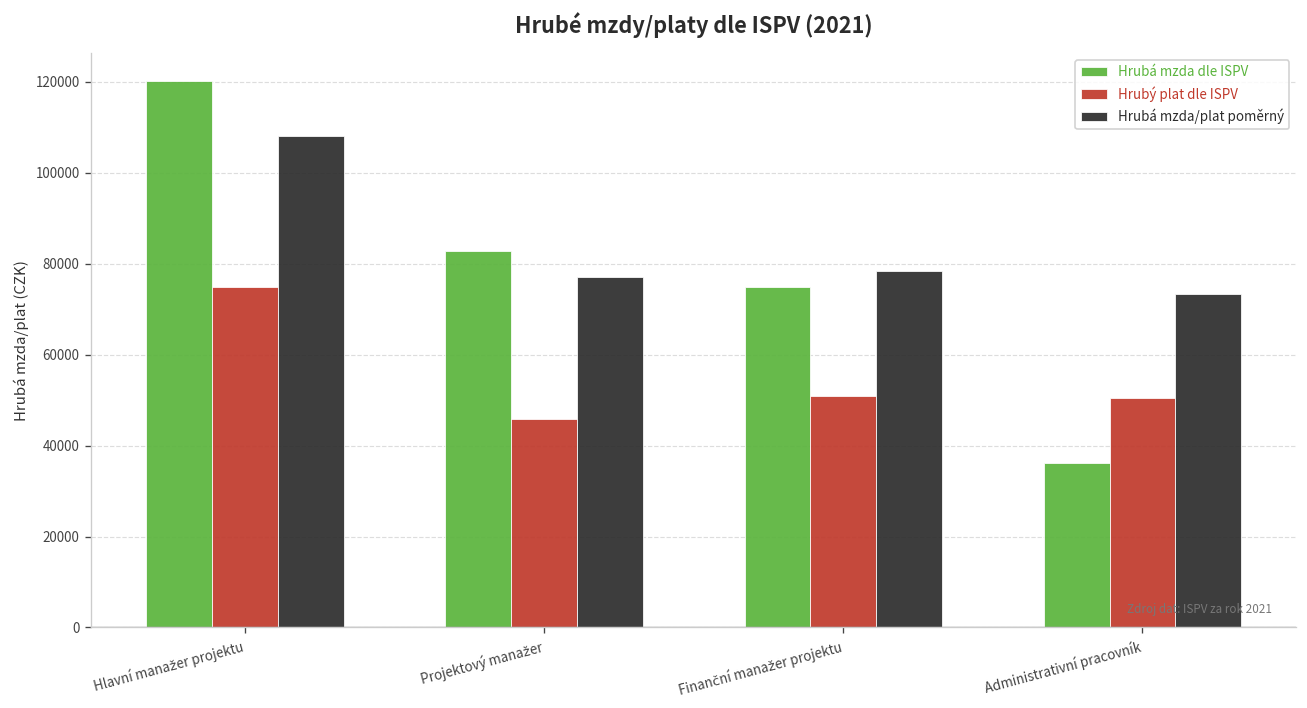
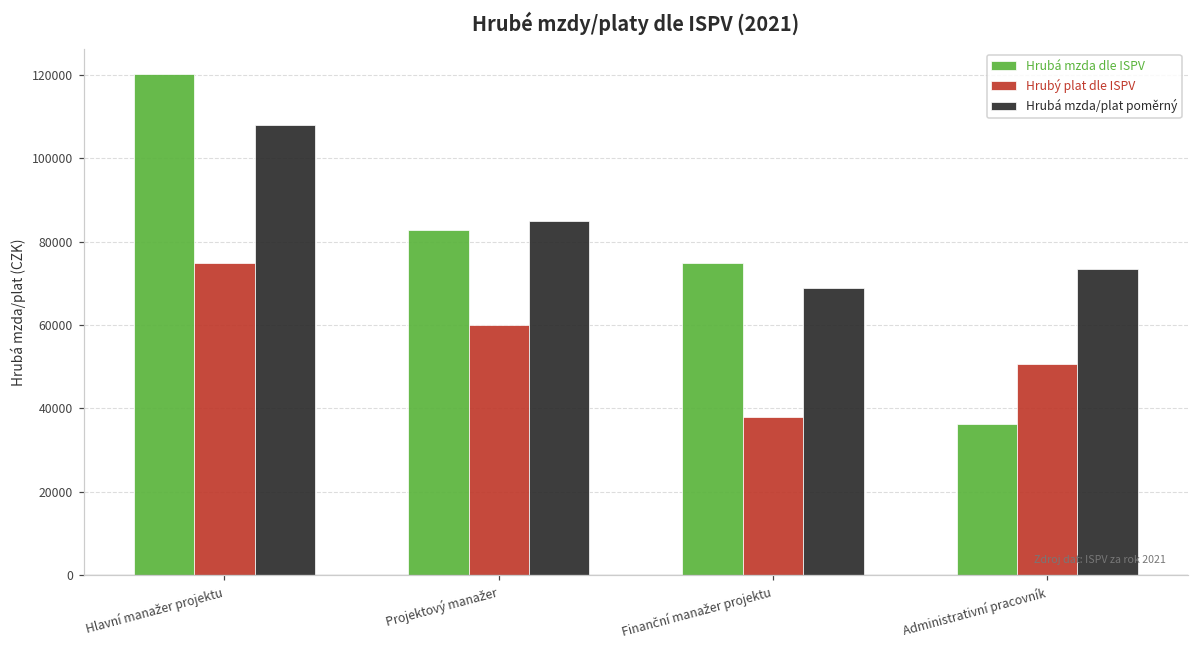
  {
    "Hrubá mzda dle ISPV": {
      "Hlavní manažer projektu": 120000,
      "Projektový manažer": 83000,
      "Finanční manažer projektu": 75000,
      "Administrativní pracovník": 36000
    },
    "Hrubý plat dle ISPV": {
      "Hlavní manažer projektu": 75000,
-     "Projektový manažer": 46000,
-     "Finanční manažer projektu": 51000,
+     "Projektový manažer": 60000,
+     "Finanční manažer projektu": 38000,
      "Administrativní pracovník": 51000
    },
    "Hrubá mzda/plat poměrný": {
      "Hlavní manažer projektu": 108000,
-     "Projektový manažer": 77000,
-     "Finanční manažer projektu": 78000
+     "Projektový manažer": 85000,
+     "Finanční manažer projektu": 69000
    }
  }
